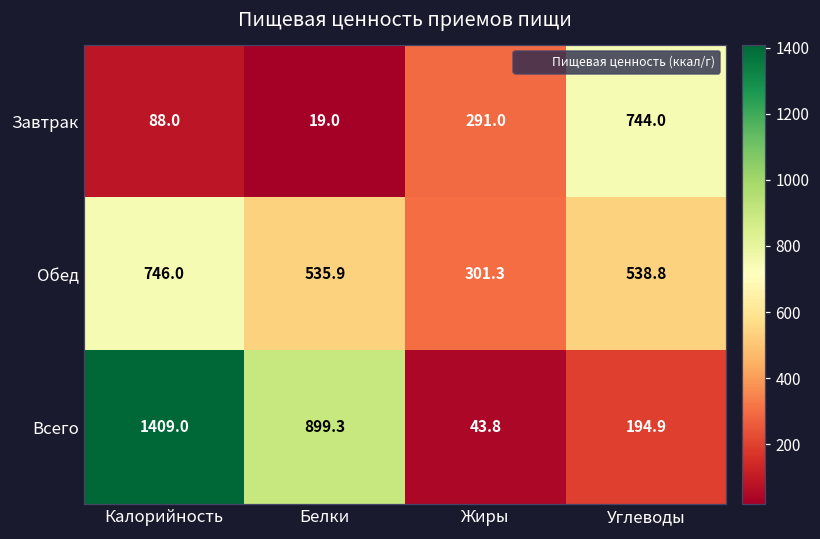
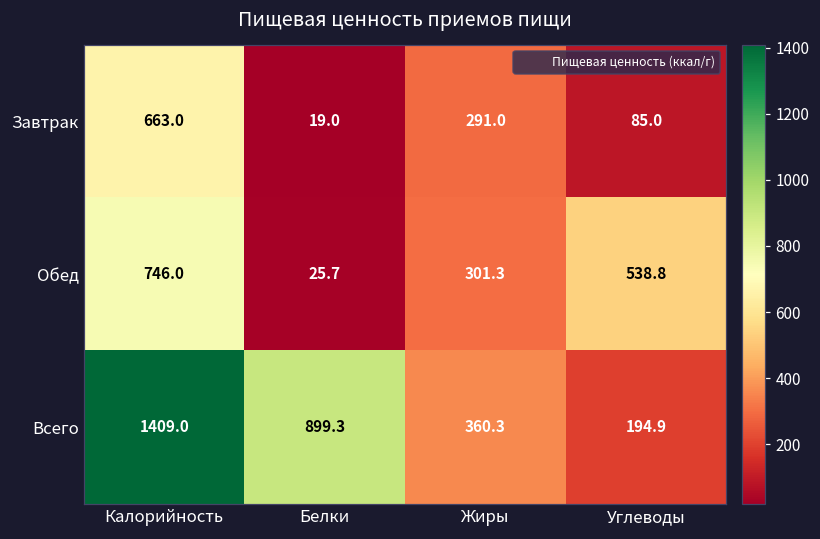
  {
    "Завтрак": {
-     "Калорийность": 88.0,
+     "Калорийность": 663.0,
      "Белки": 19.0,
      "Жиры": 291.0,
-     "Углеводы": 744.0
+     "Углеводы": 85.0
    },
    "Обед": {
      "Калорийность": 746.0,
-     "Белки": 535.9,
+     "Белки": 25.7,
      "Жиры": 301.3,
      "Углеводы": 538.8
    },
    "Всего": {
      "Калорийность": 1409.0,
      "Белки": 899.3,
-     "Жиры": 43.8,
+     "Жиры": 360.3,
      "Углеводы": 194.9
    }
  }
